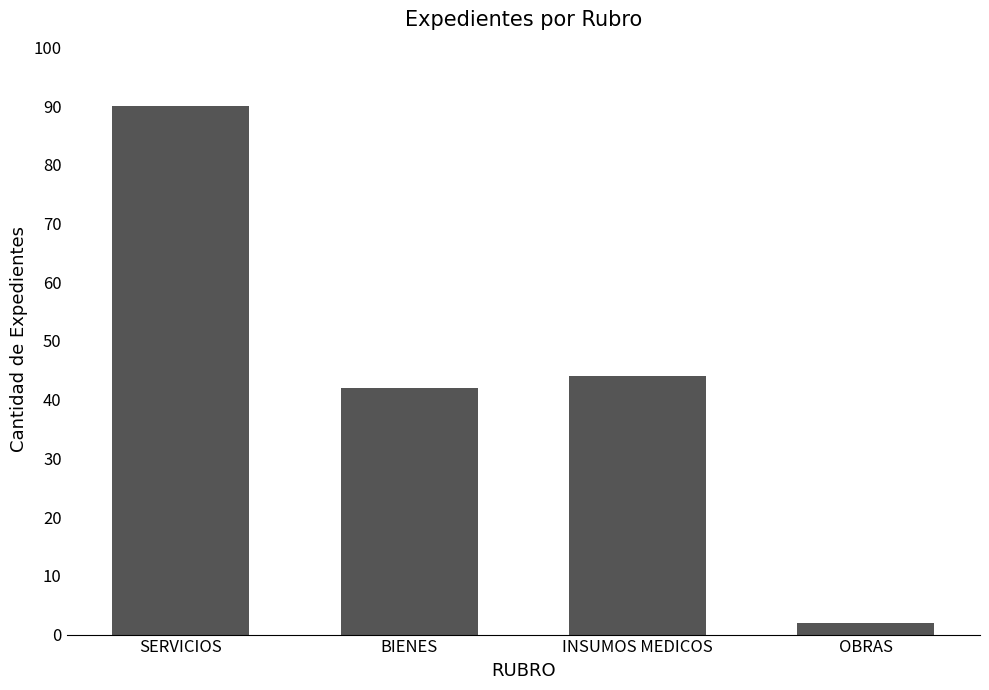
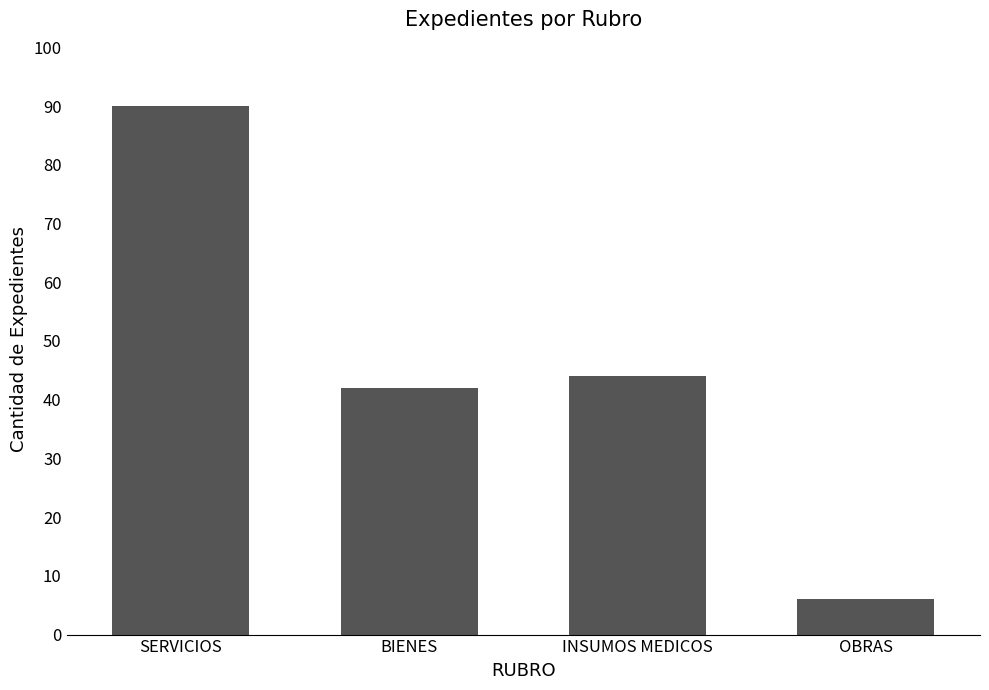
  {
    "SERVICIOS": 90,
    "BIENES": 42,
    "INSUMOS MEDICOS": 44,
-   "OBRAS": 2
+   "OBRAS": 6
  }
